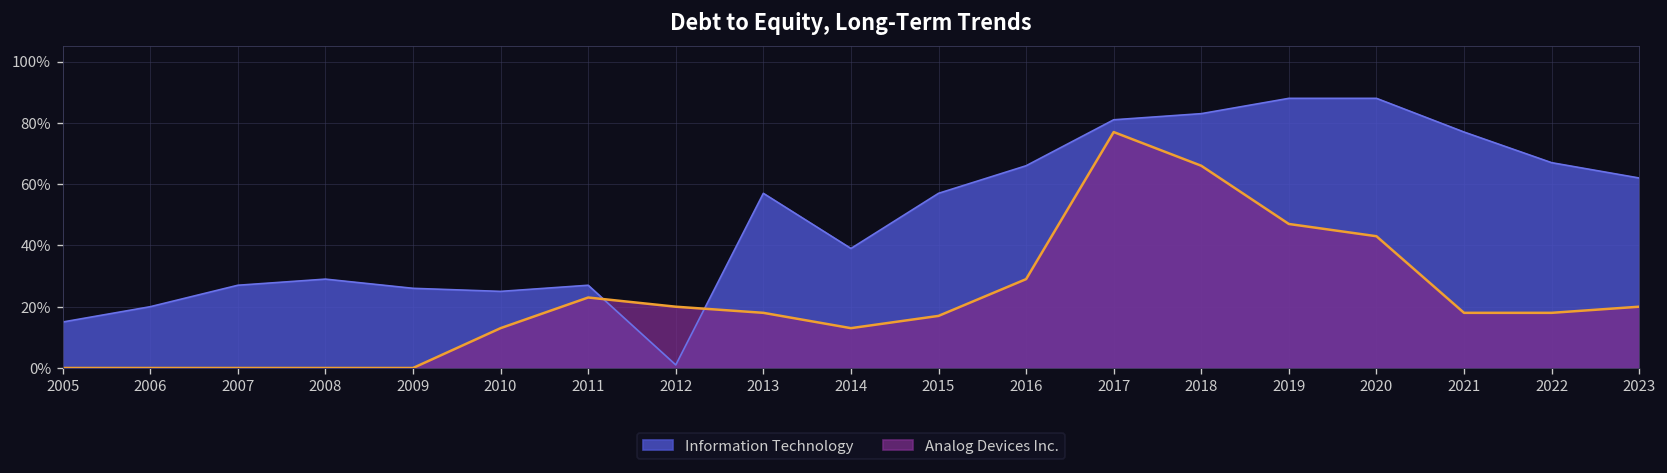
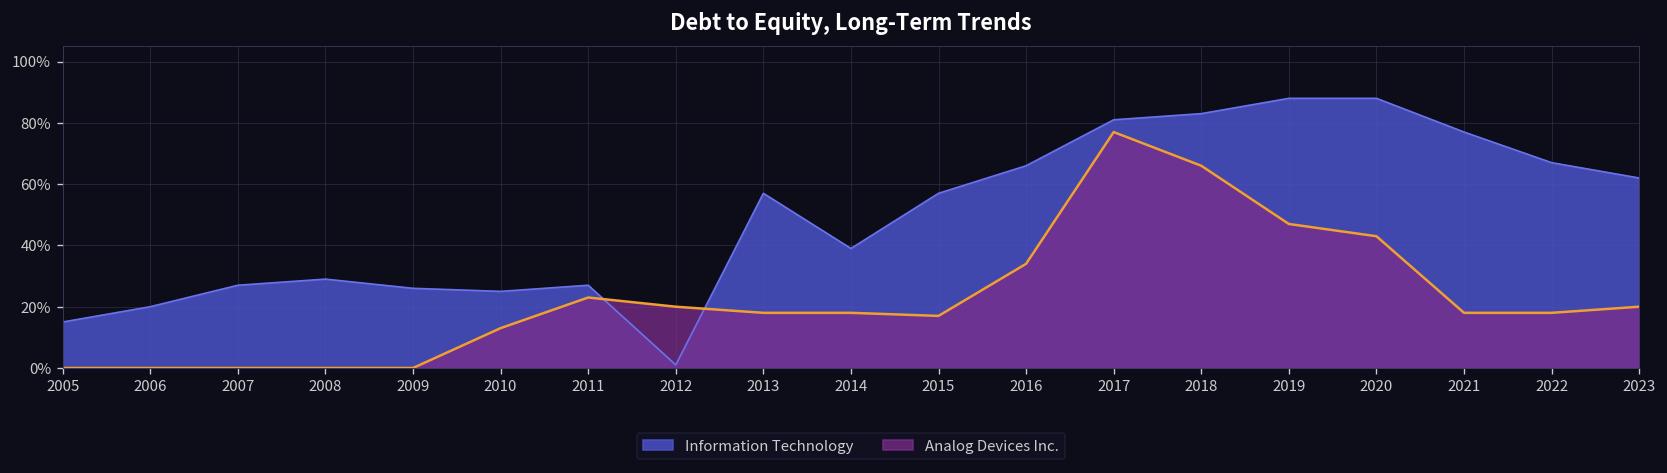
  {
    "Information Technology": {
      "2005": "15%",
      "2006": "20%",
      "2007": "27%",
      "2008": "29%",
      "2009": "26%",
      "2010": "25%",
      "2011": "27%",
      "2012": "1%",
      "2013": "57%",
      "2014": "39%",
      "2015": "57%",
      "2016": "66%",
      "2017": "81%",
      "2018": "83%",
      "2019": "88%",
      "2020": "88%",
      "2021": "77%",
      "2022": "67%",
      "2023": "62%"
    },
    "Analog Devices Inc.": {
      "2005": "0%",
      "2006": "0%",
      "2007": "0%",
      "2008": "0%",
      "2009": "0%",
      "2010": "13%",
      "2011": "23%",
      "2012": "20%",
      "2013": "18%",
-     "2014": "13%",
+     "2014": "18%",
      "2015": "17%",
-     "2016": "29%",
+     "2016": "34%",
      "2017": "77%",
      "2018": "66%",
      "2019": "47%",
      "2020": "43%",
      "2021": "18%",
      "2022": "18%",
      "2023": "20%"
    }
  }
